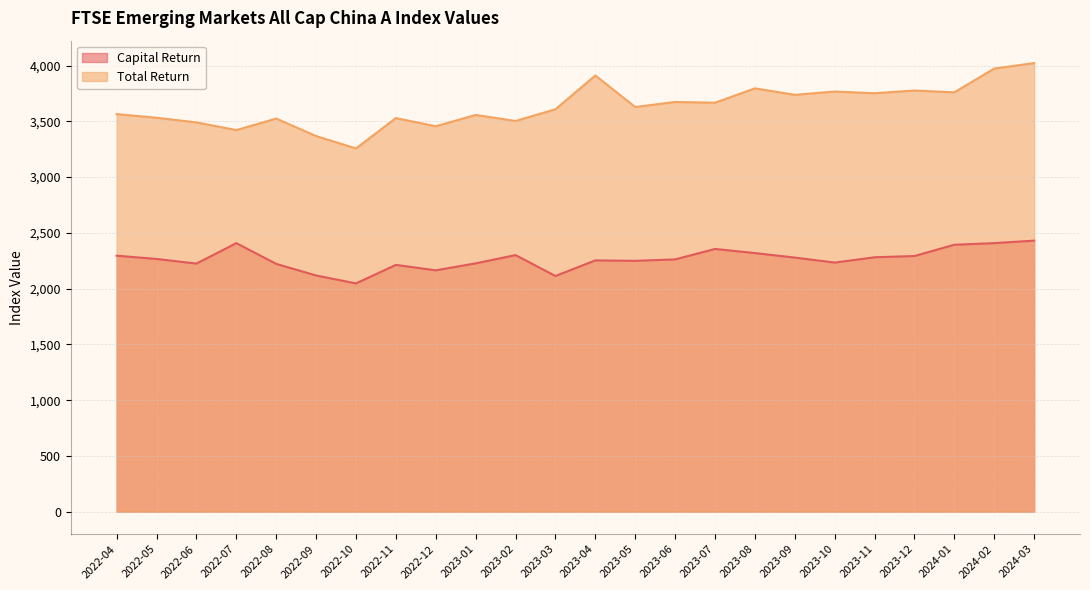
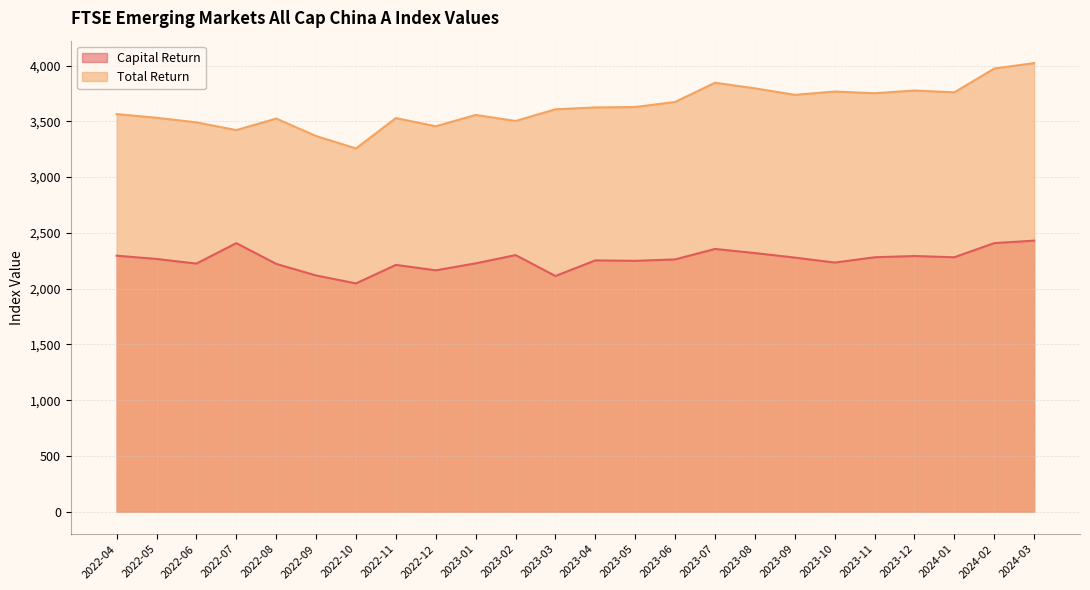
  {
    "Capital Return": {
      "2022-04": "2,300",
      "2022-05": "2,270",
      "2022-06": "2,220",
      "2022-07": "2,410",
      "2022-08": "2,220",
      "2022-09": "2,120",
      "2022-10": "2,050",
      "2022-11": "2,210",
      "2022-12": "2,160",
      "2023-01": "2,230",
      "2023-02": "2,300",
      "2023-03": "2,110",
      "2023-04": "2,250",
      "2023-05": "2,250",
      "2023-06": "2,260",
      "2023-07": "2,360",
      "2023-08": "2,320",
      "2023-09": "2,280",
      "2023-10": "2,230",
      "2023-11": "2,280",
      "2023-12": "2,290",
-     "2024-01": "2,390",
+     "2024-01": "2,280",
      "2024-02": "2,410",
      "2024-03": "2,430"
    },
    "Total Return": {
      "2022-04": "3,560",
      "2022-05": "3,530",
      "2022-06": "3,490",
      "2022-07": "3,420",
      "2022-08": "3,520",
      "2022-09": "3,370",
      "2022-10": "3,260",
      "2022-11": "3,530",
      "2022-12": "3,460",
      "2023-01": "3,560",
      "2023-02": "3,500",
      "2023-03": "3,610",
-     "2023-04": "3,910",
+     "2023-04": "3,620",
      "2023-05": "3,630",
      "2023-06": "3,670",
-     "2023-07": "3,670",
+     "2023-07": "3,850",
      "2023-08": "3,800",
      "2023-09": "3,740",
      "2023-10": "3,770",
      "2023-11": "3,750",
      "2023-12": "3,780",
      "2024-01": "3,760",
      "2024-02": "3,970",
      "2024-03": "4,020"
    }
  }
